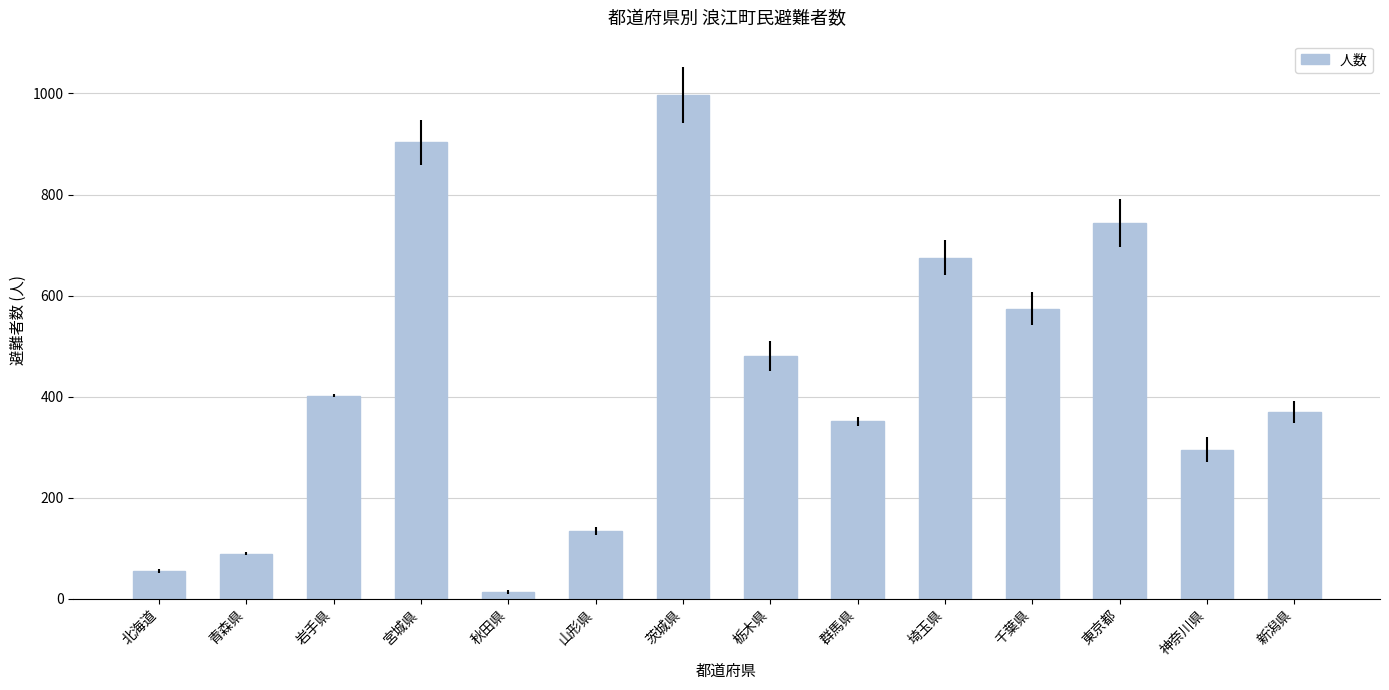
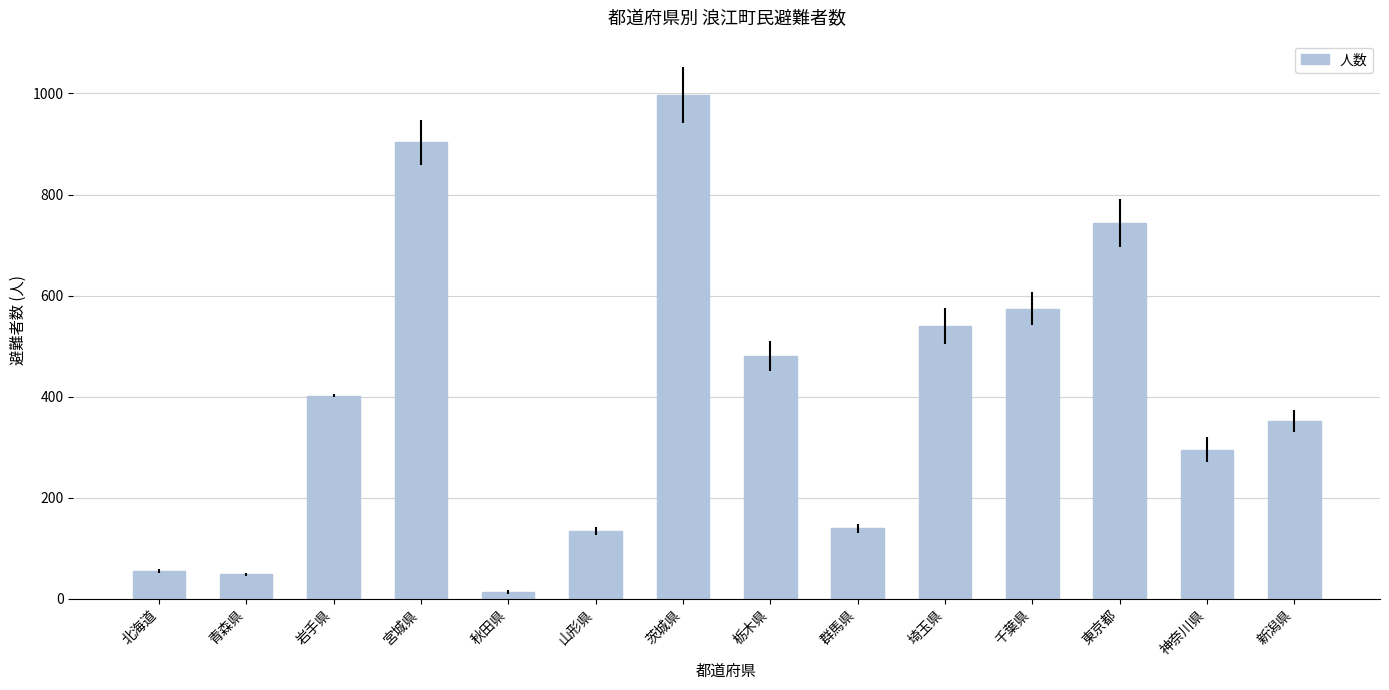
  {
    "北海道": 60,
-   "青森県": 90,
+   "青森県": 50,
    "岩手県": 400,
    "宮城県": 900,
    "秋田県": 10,
    "山形県": 130,
    "茨城県": 1000,
    "栃木県": 480,
-   "群馬県": 350,
-   "埼玉県": 680,
+   "群馬県": 140,
+   "埼玉県": 540,
    "千葉県": 570,
    "東京都": 740,
    "神奈川県": 300,
-   "新潟県": 370
+   "新潟県": 350
  }
